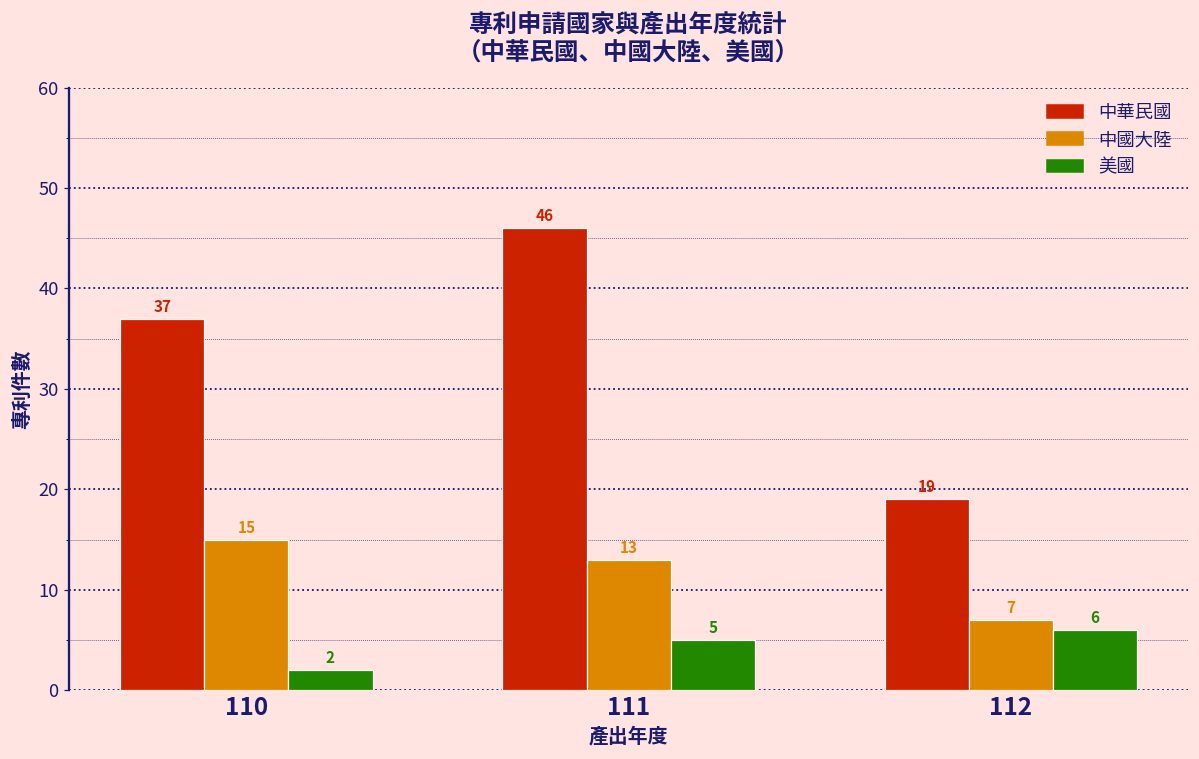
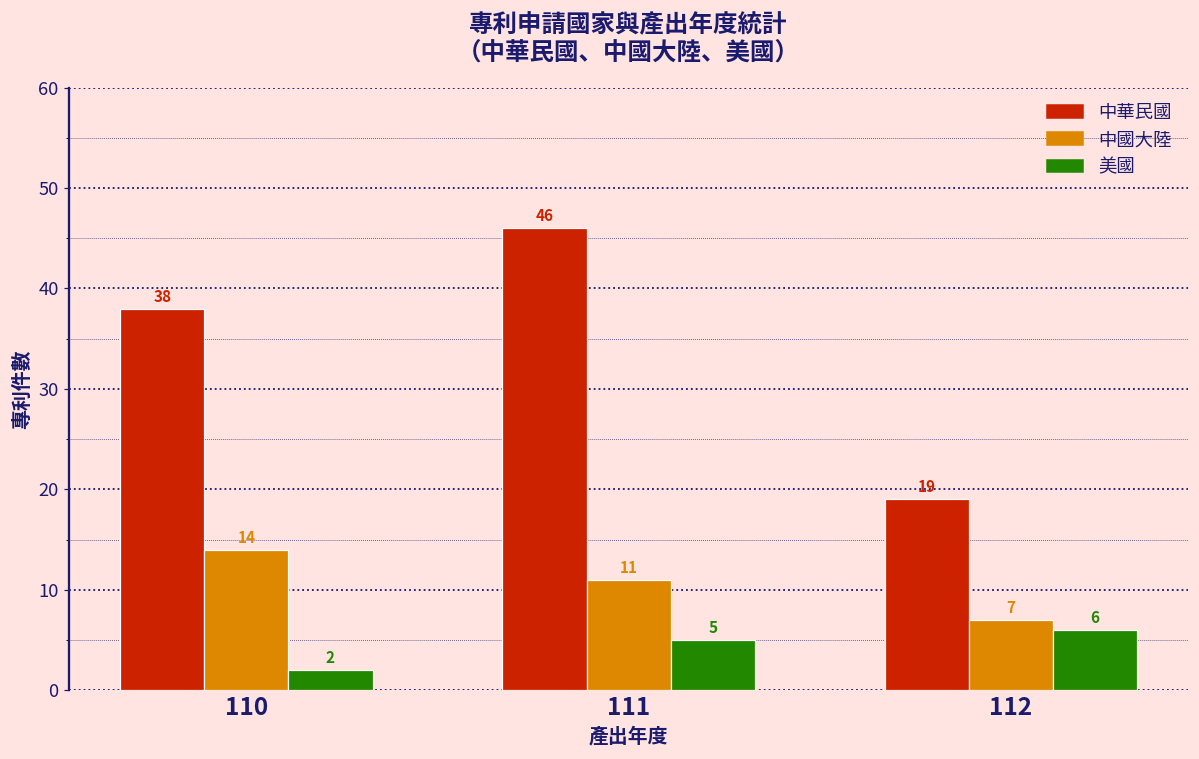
  {
    "中華民國": {
-     "110": 37,
+     "110": 38,
      "111": 46,
      "112": 19
    },
    "中國大陸": {
-     "110": 15,
-     "111": 13,
+     "110": 14,
+     "111": 11,
      "112": 7
    },
    "美國": {
      "110": 2,
      "111": 5,
      "112": 6
    }
  }
